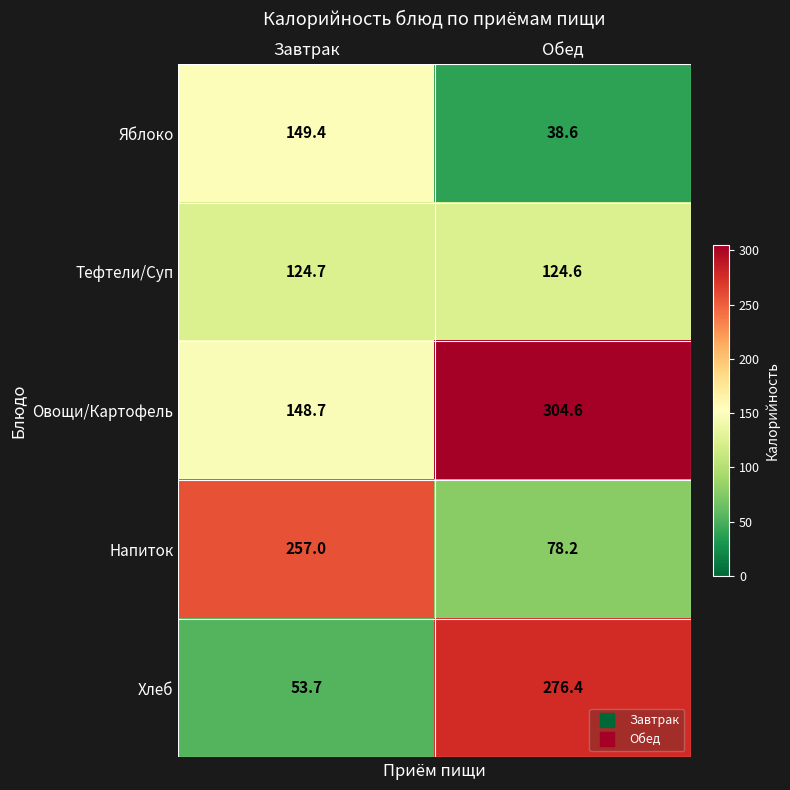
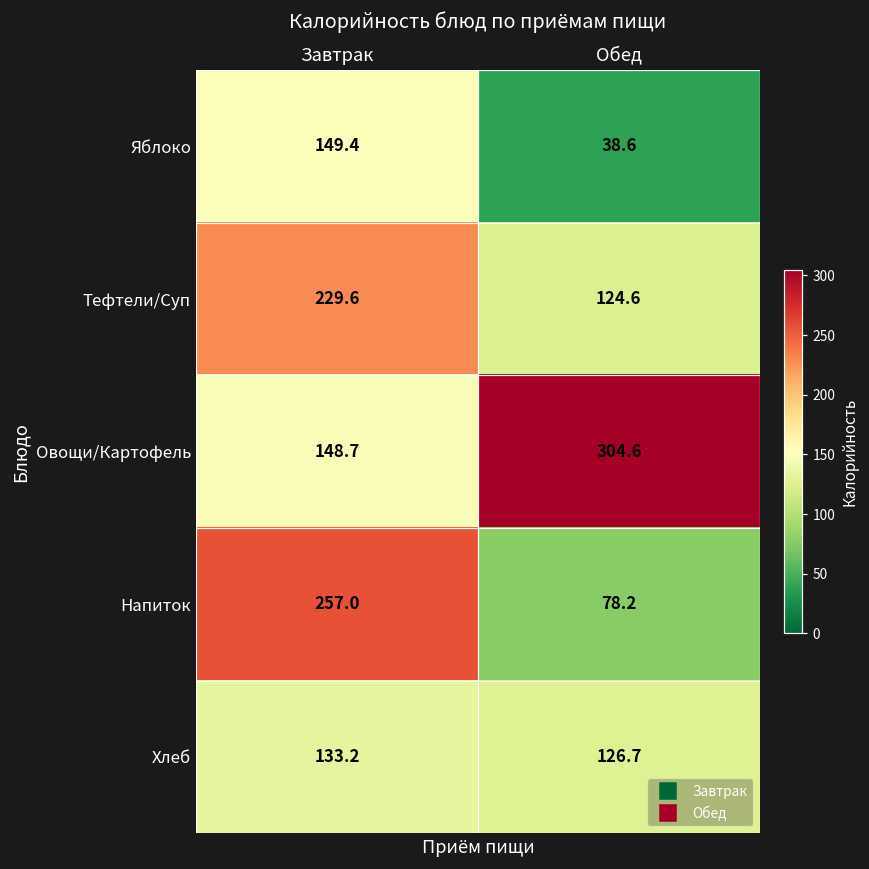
  {
    "Яблоко": {
      "Завтрак": 149.4,
      "Обед": 38.6
    },
    "Тефтели/Суп": {
-     "Завтрак": 124.7,
+     "Завтрак": 229.6,
      "Обед": 124.6
    },
    "Овощи/Картофель": {
      "Завтрак": 148.7,
      "Обед": 304.6
    },
    "Напиток": {
      "Завтрак": 257.0,
      "Обед": 78.2
    },
    "Хлеб": {
-     "Завтрак": 53.7,
-     "Обед": 276.4
+     "Завтрак": 133.2,
+     "Обед": 126.7
    }
  }
